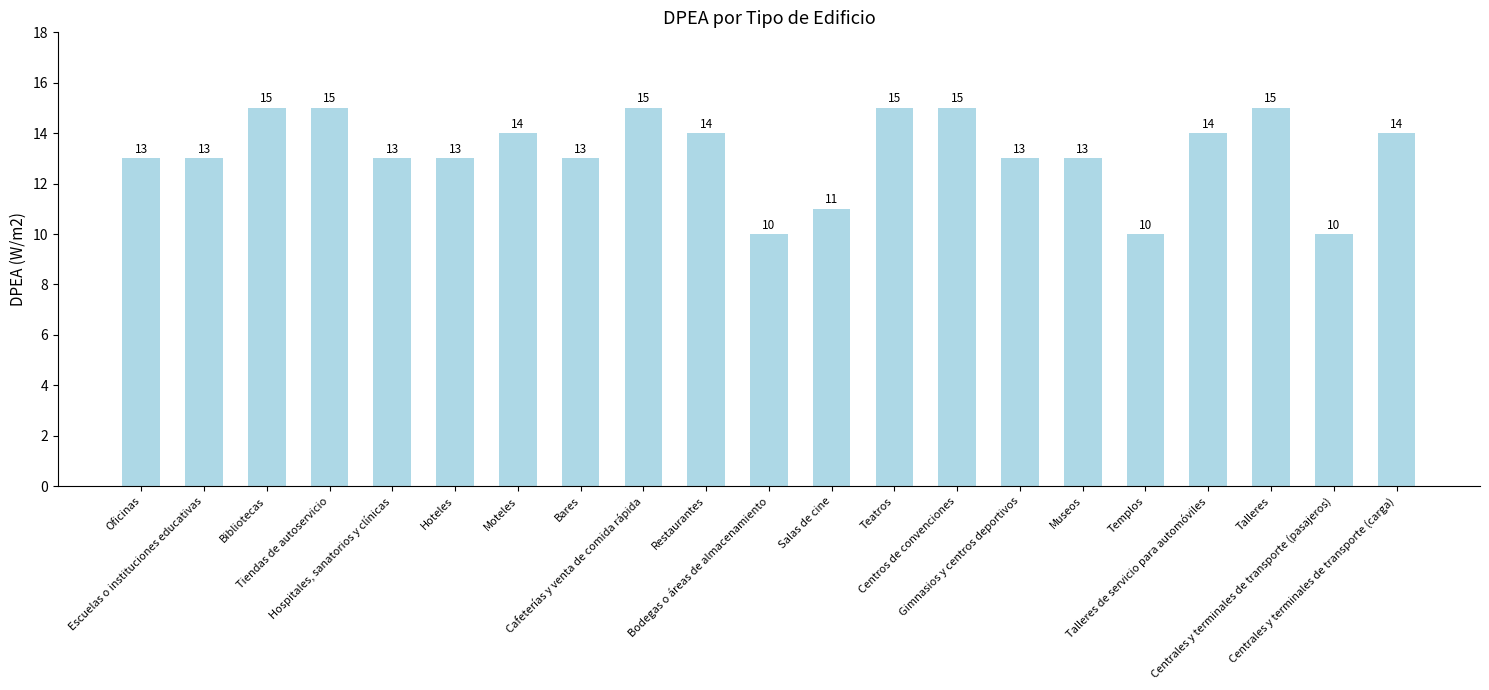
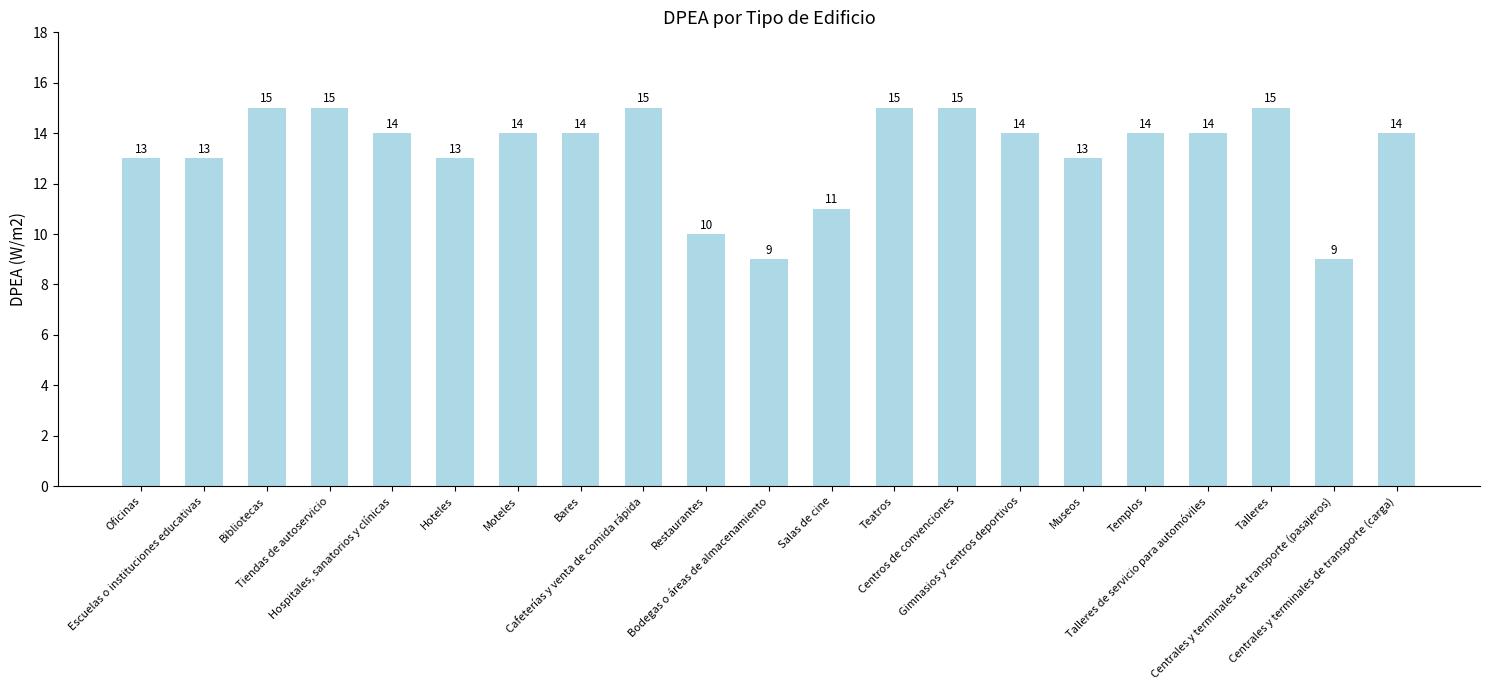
  {
    "Oficinas": 13,
    "Escuelas o instituciones educativas": 13,
    "Bibliotecas": 15,
    "Tiendas de autoservicio": 15,
-   "Hospitales, sanatorios y clínicas": 13,
+   "Hospitales, sanatorios y clínicas": 14,
    "Hoteles": 13,
    "Moteles": 14,
-   "Bares": 13,
+   "Bares": 14,
    "Cafeterías y venta de comida rápida": 15,
-   "Restaurantes": 14,
-   "Bodegas o áreas de almacenamiento": 10,
+   "Restaurantes": 10,
+   "Bodegas o áreas de almacenamiento": 9,
    "Salas de cine": 11,
    "Teatros": 15,
    "Centros de convenciones": 15,
-   "Gimnasios y centros deportivos": 13,
+   "Gimnasios y centros deportivos": 14,
    "Museos": 13,
-   "Templos": 10,
+   "Templos": 14,
    "Talleres de servicio para automóviles": 14,
    "Talleres": 15,
-   "Centrales y terminales de transporte (pasajeros)": 10,
+   "Centrales y terminales de transporte (pasajeros)": 9,
    "Centrales y terminales de transporte (carga)": 14
  }
